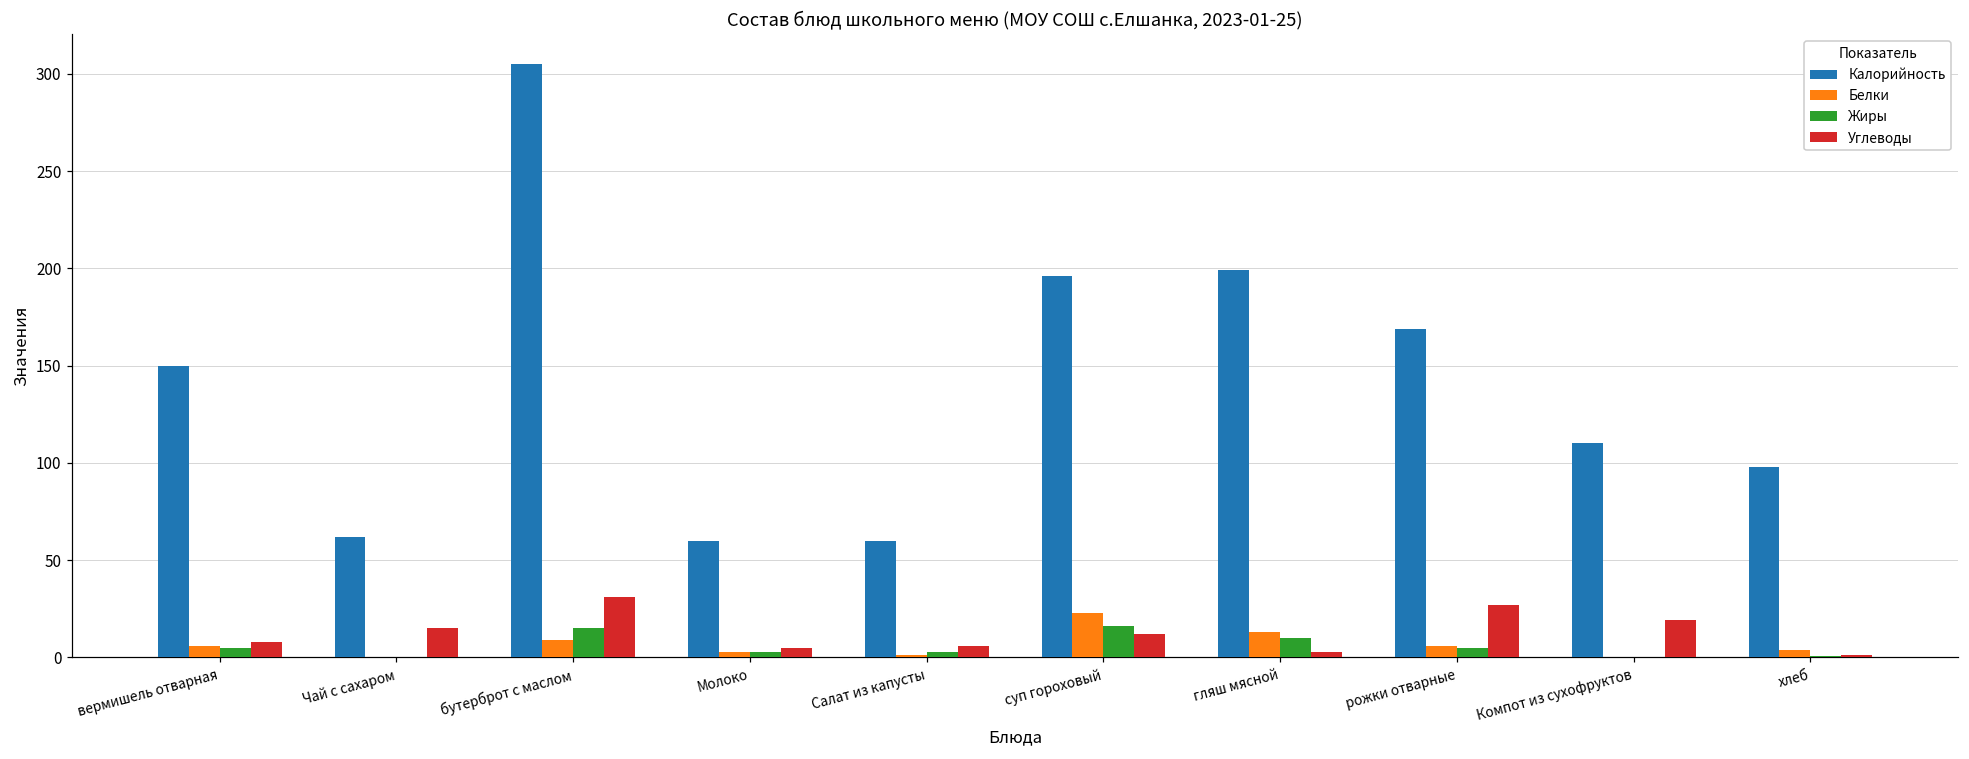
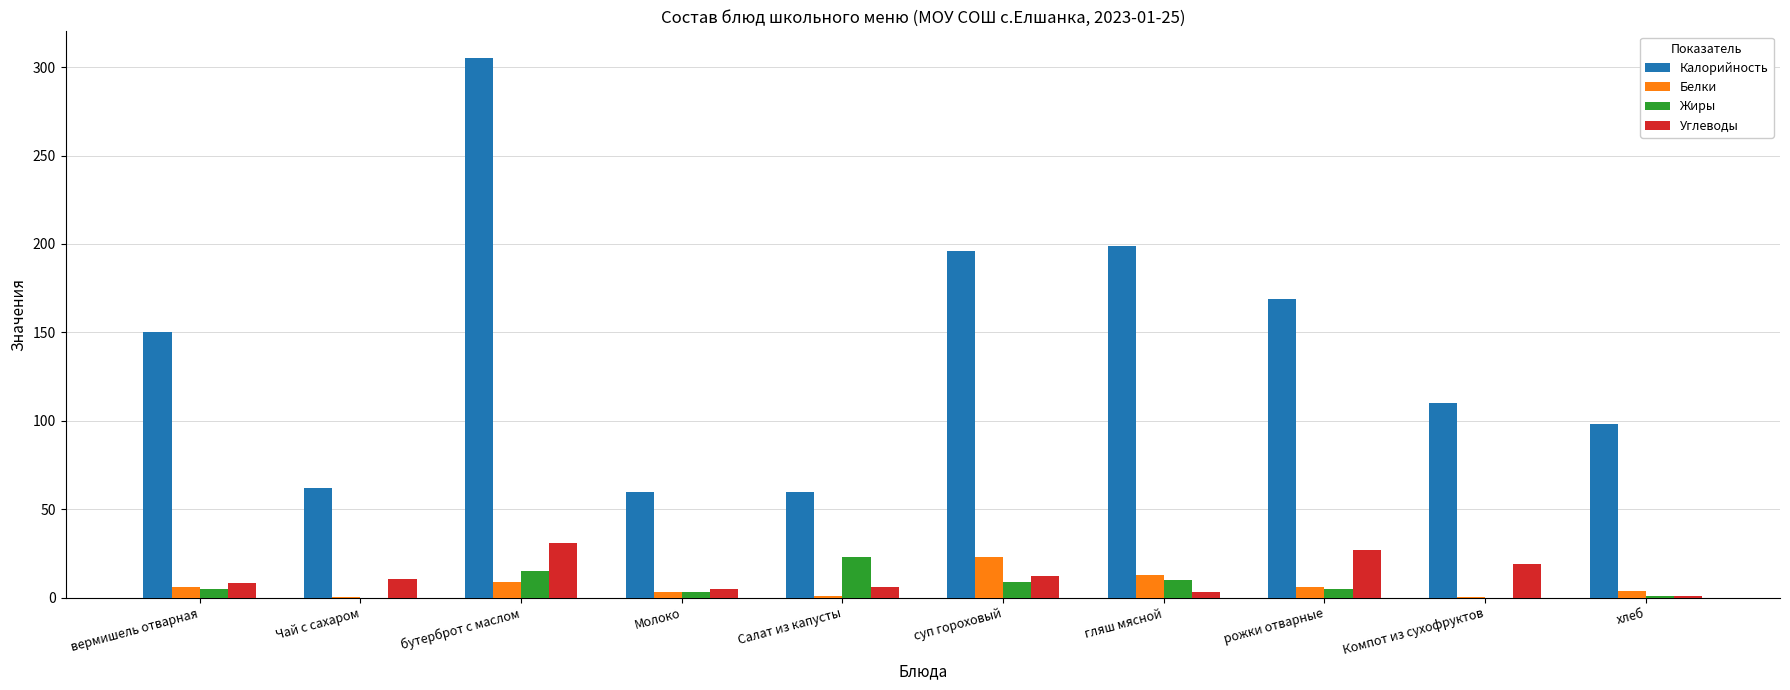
  {
    "Калорийность": {
      "вермишель отварная": 150,
      "Чай с сахаром": 62,
      "бутерброт с маслом": 305,
      "Молоко": 60,
      "Салат из капусты": 60,
      "суп гороховый": 196,
      "гляш мясной": 199,
      "рожки отварные": 169,
      "Компот из сухофруктов": 110,
      "хлеб": 98
    },
    "Белки": {
      "вермишель отварная": 6,
      "бутерброт с маслом": 9,
      "Молоко": 3,
      "суп гороховый": 23,
      "гляш мясной": 13,
      "рожки отварные": 6,
      "хлеб": 4
    },
    "Жиры": {
      "вермишель отварная": 5,
      "бутерброт с маслом": 15,
      "Молоко": 3,
-     "Салат из капусты": 3,
-     "суп гороховый": 16,
+     "Салат из капусты": 23,
+     "суп гороховый": 9,
      "гляш мясной": 10,
      "рожки отварные": 5
    },
    "Углеводы": {
      "вермишель отварная": 8,
-     "Чай с сахаром": 15,
+     "Чай с сахаром": 11,
      "бутерброт с маслом": 31,
      "Молоко": 5,
      "Салат из капусты": 6,
      "суп гороховый": 12,
      "гляш мясной": 3,
      "рожки отварные": 27,
      "Компот из сухофруктов": 19
    }
  }
